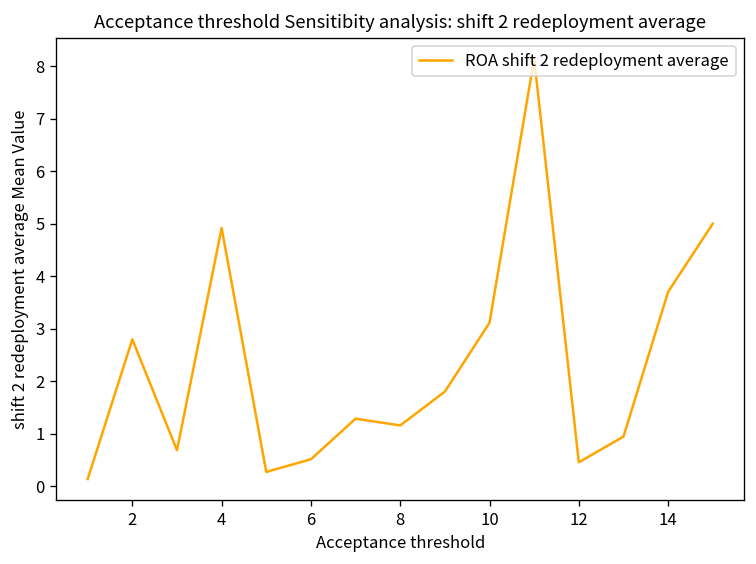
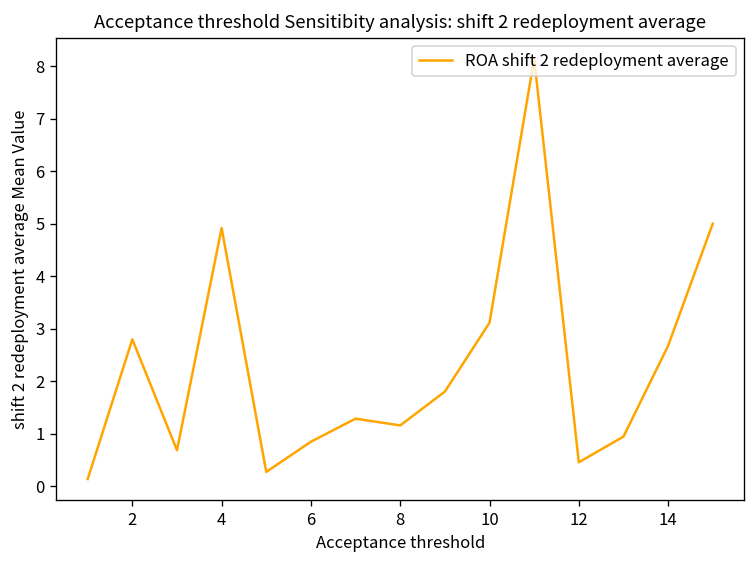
  {
    "2": 2.8,
    "4": 4.9,
-   "6": 0.5,
+   "6": 0.8,
    "8": 1.2,
    "10": 3.1,
    "12": 0.5,
-   "14": 3.7
+   "14": 2.7
  }
